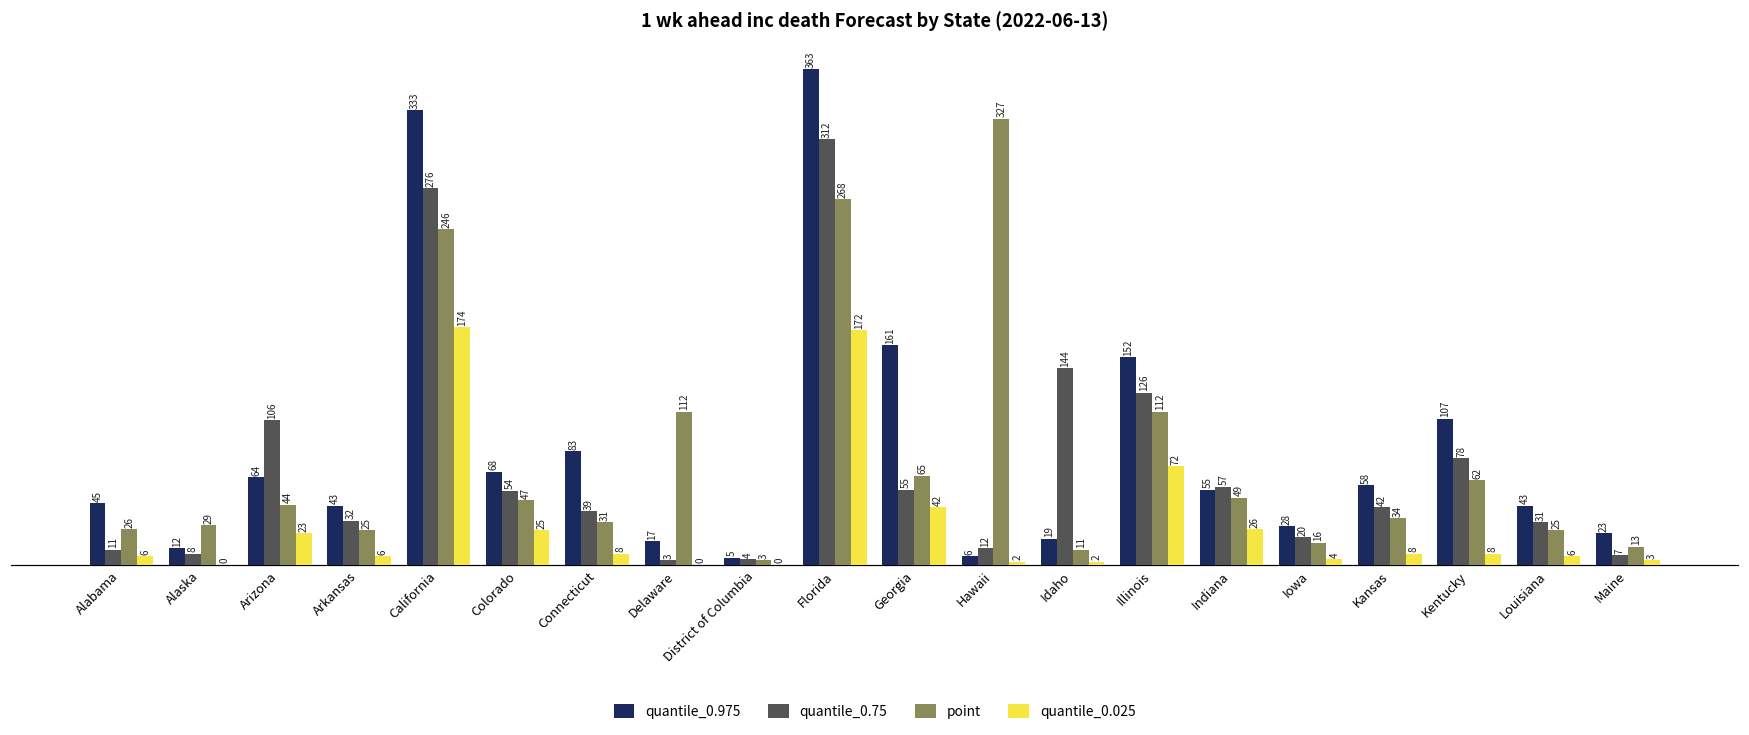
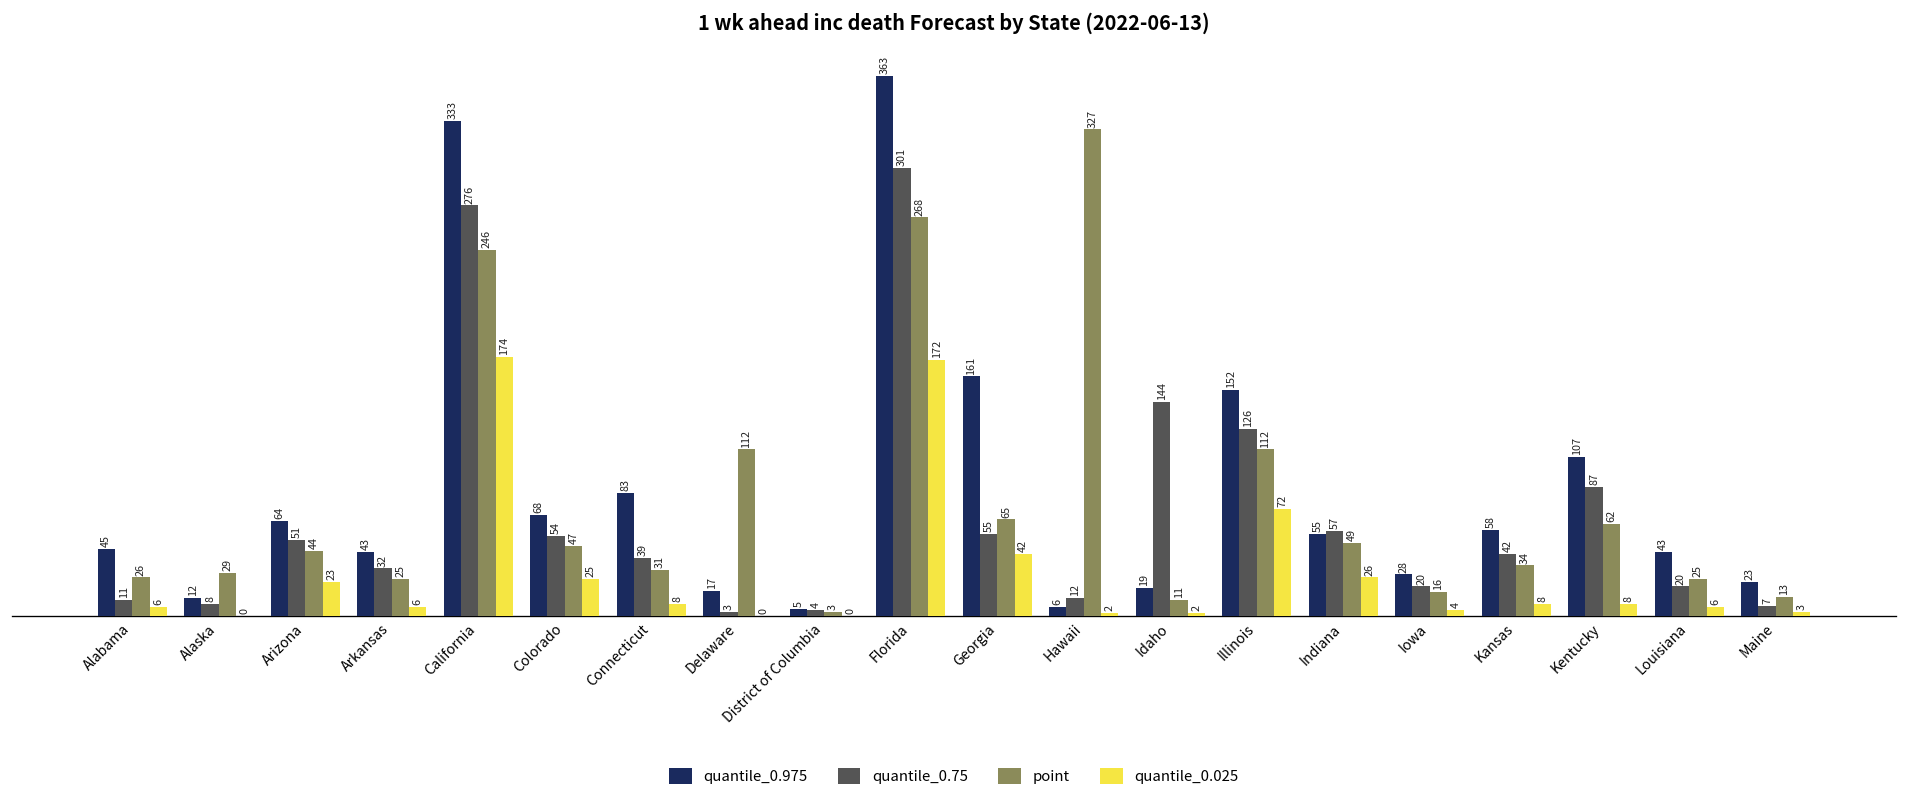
  {
    "quantile_0.975": {
      "Alabama": 45,
      "Alaska": 12,
      "Arizona": 64,
      "Arkansas": 43,
      "California": 333,
      "Colorado": 68,
      "Connecticut": 83,
      "Delaware": 17,
      "District of Columbia": 5,
      "Florida": 363,
      "Georgia": 161,
      "Hawaii": 6,
      "Idaho": 19,
      "Illinois": 152,
      "Indiana": 55,
      "Iowa": 28,
      "Kansas": 58,
      "Kentucky": 107,
      "Louisiana": 43,
      "Maine": 23
    },
    "quantile_0.75": {
      "Alabama": 11,
      "Alaska": 8,
-     "Arizona": 106,
+     "Arizona": 51,
      "Arkansas": 32,
      "California": 276,
      "Colorado": 54,
      "Connecticut": 39,
      "Delaware": 3,
      "District of Columbia": 4,
-     "Florida": 312,
+     "Florida": 301,
      "Georgia": 55,
      "Hawaii": 12,
      "Idaho": 144,
      "Illinois": 126,
      "Indiana": 57,
      "Iowa": 20,
      "Kansas": 42,
-     "Kentucky": 78,
-     "Louisiana": 31,
+     "Kentucky": 87,
+     "Louisiana": 20,
      "Maine": 7
    },
    "point": {
      "Alabama": 26,
      "Alaska": 29,
      "Arizona": 44,
      "Arkansas": 25,
      "California": 246,
      "Colorado": 47,
      "Connecticut": 31,
      "Delaware": 112,
      "District of Columbia": 3,
      "Florida": 268,
      "Georgia": 65,
      "Hawaii": 327,
      "Idaho": 11,
      "Illinois": 112,
      "Indiana": 49,
      "Iowa": 16,
      "Kansas": 34,
      "Kentucky": 62,
      "Louisiana": 25,
      "Maine": 13
    },
    "quantile_0.025": {
      "Alabama": 6,
      "Alaska": 0,
      "Arizona": 23,
      "Arkansas": 6,
      "California": 174,
      "Colorado": 25,
      "Connecticut": 8,
      "Delaware": 0,
      "District of Columbia": 0,
      "Florida": 172,
      "Georgia": 42,
      "Hawaii": 2,
      "Idaho": 2,
      "Illinois": 72,
      "Indiana": 26,
      "Iowa": 4,
      "Kansas": 8,
      "Kentucky": 8,
      "Louisiana": 6,
      "Maine": 3
    }
  }
